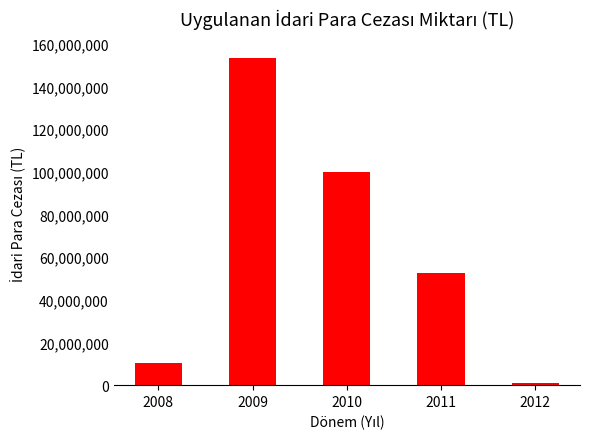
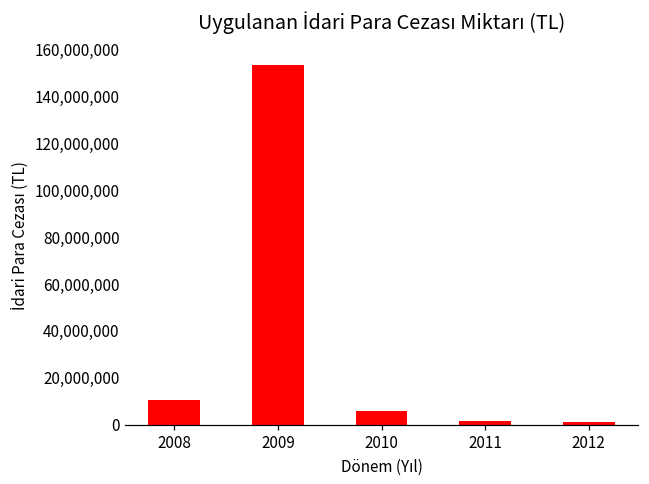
  {
    "2008": "11,000,000",
    "2009": "153,000,000",
-   "2010": "100,000,000",
-   "2011": "53,000,000"
+   "2010": "6,000,000",
+   "2011": "2,000,000"
  }
